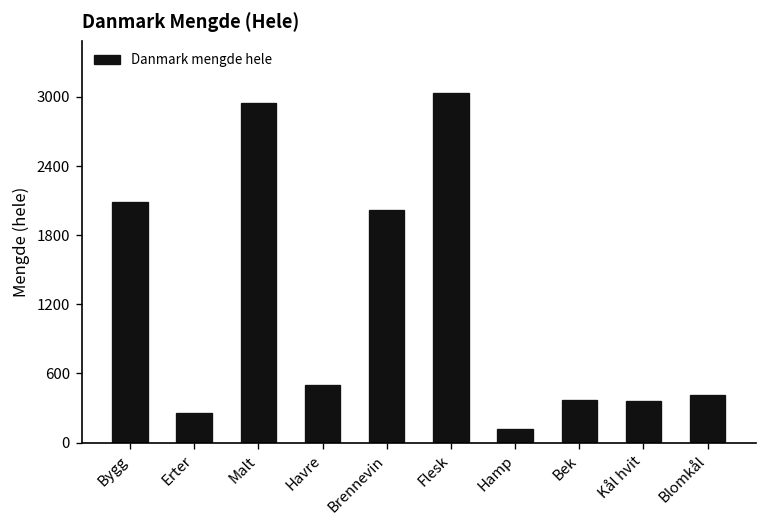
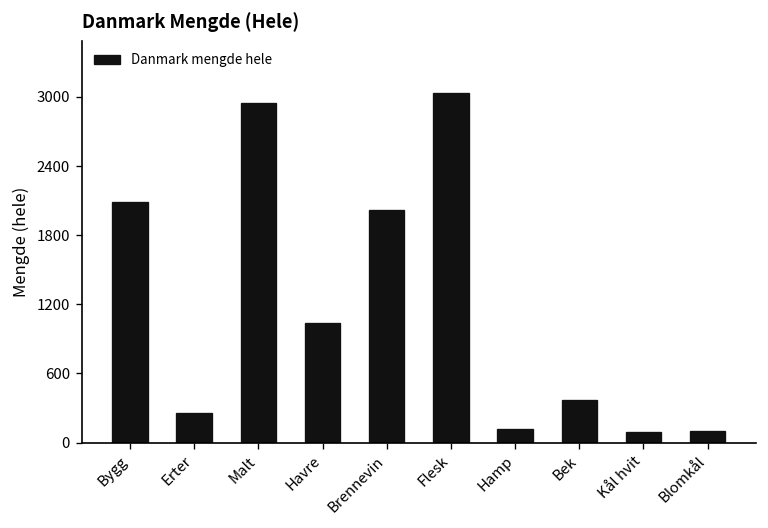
  {
    "Bygg": 2100,
    "Erter": 300,
    "Malt": 2900,
-   "Havre": 500,
+   "Havre": 1000,
    "Brennevin": 2000,
    "Flesk": 3000,
    "Hamp": 100,
    "Bek": 400,
-   "Kål hvit": 400,
-   "Blomkål": 400
+   "Kål hvit": 100,
+   "Blomkål": 100
  }
